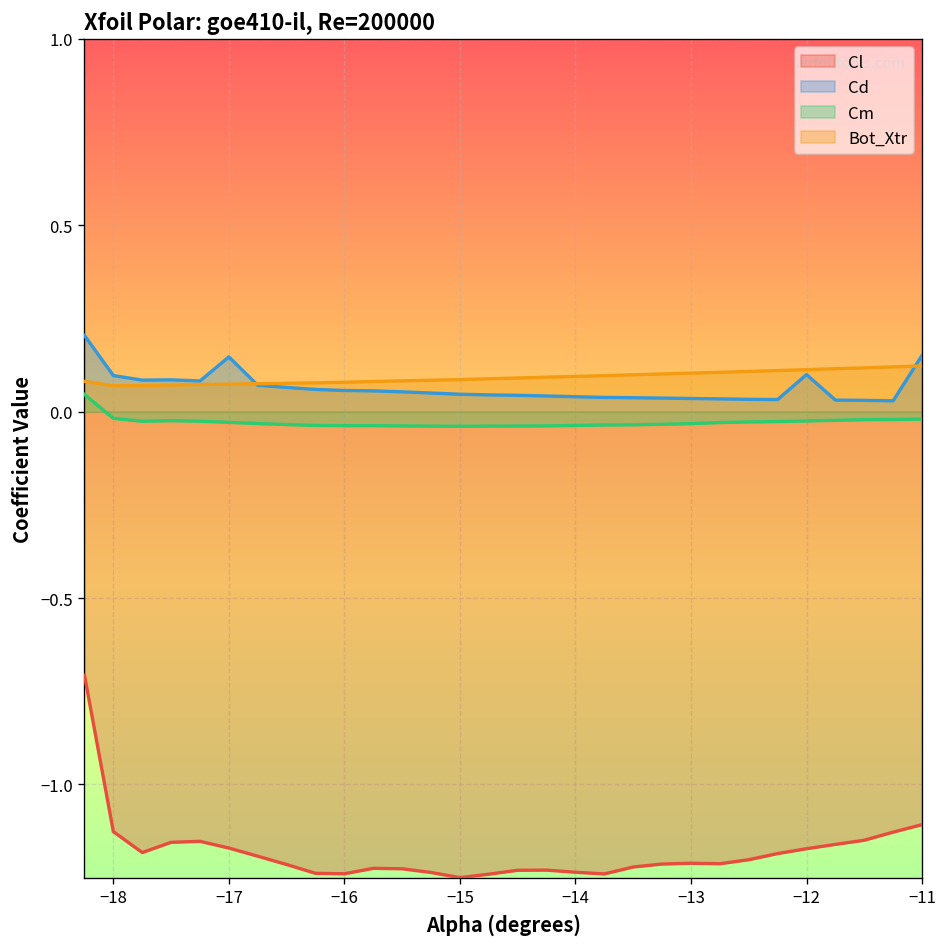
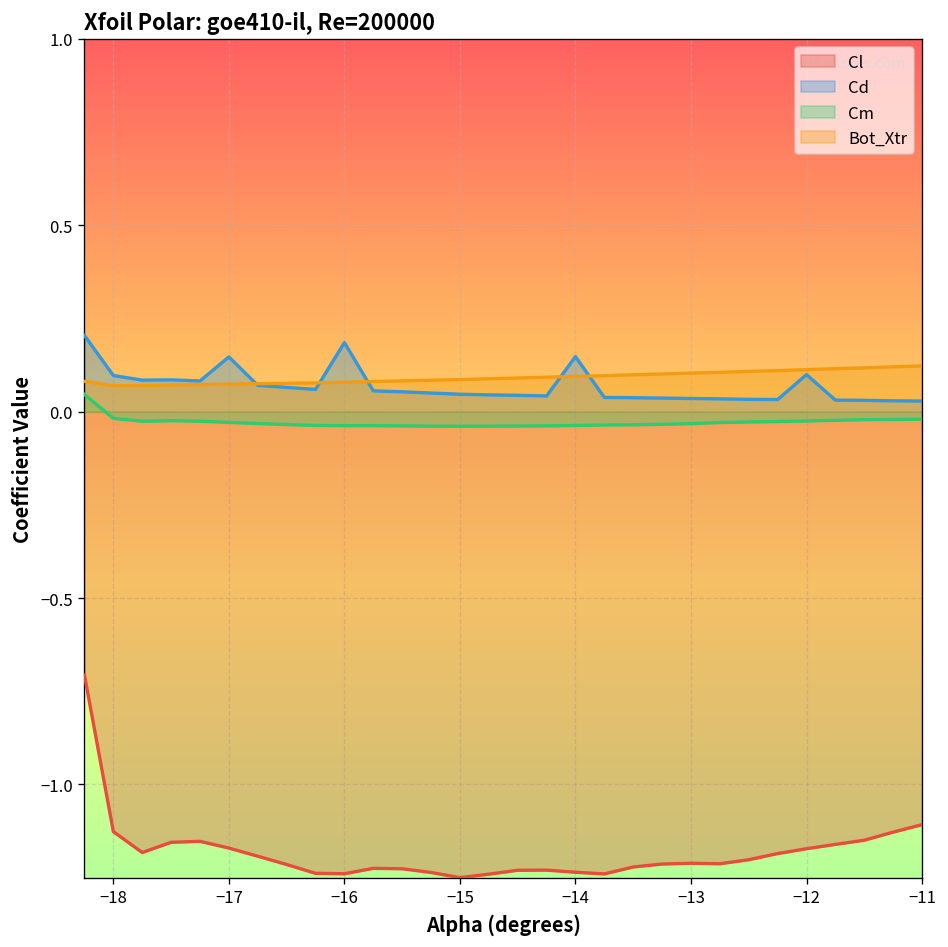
  {
    "Cd": {
      "−18": 0.10,
      "−17": 0.15,
-     "−16": 0.06,
+     "−16": 0.19,
      "−15": 0.05,
-     "−14": 0.04,
+     "−14": 0.15,
      "−13": 0.04,
      "−12": 0.10,
-     "−11": 0.15
+     "−11": 0.03
    }
  }
